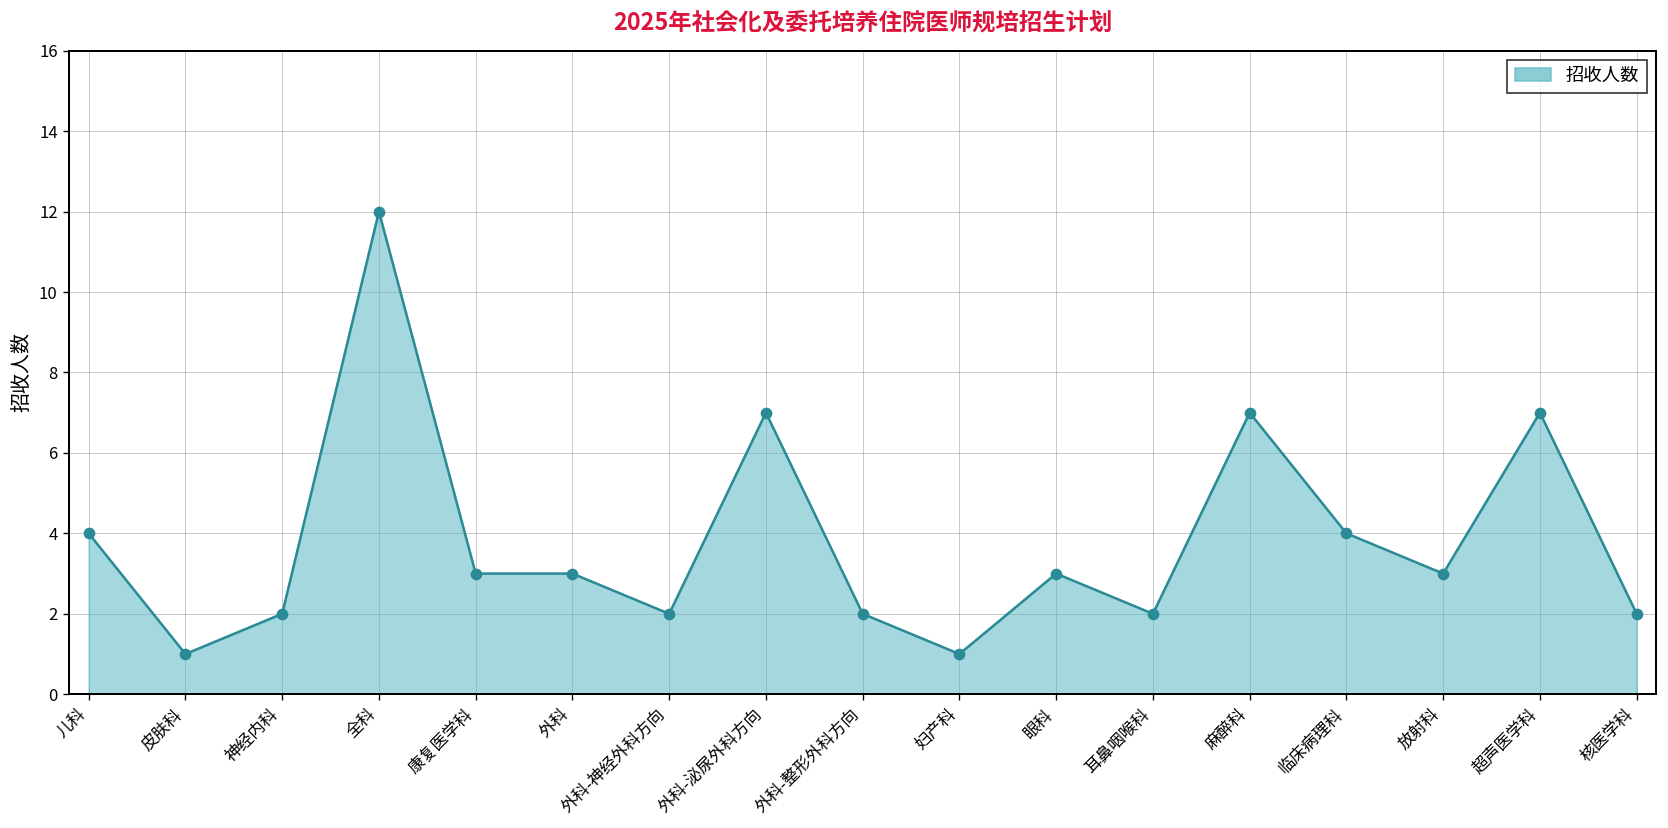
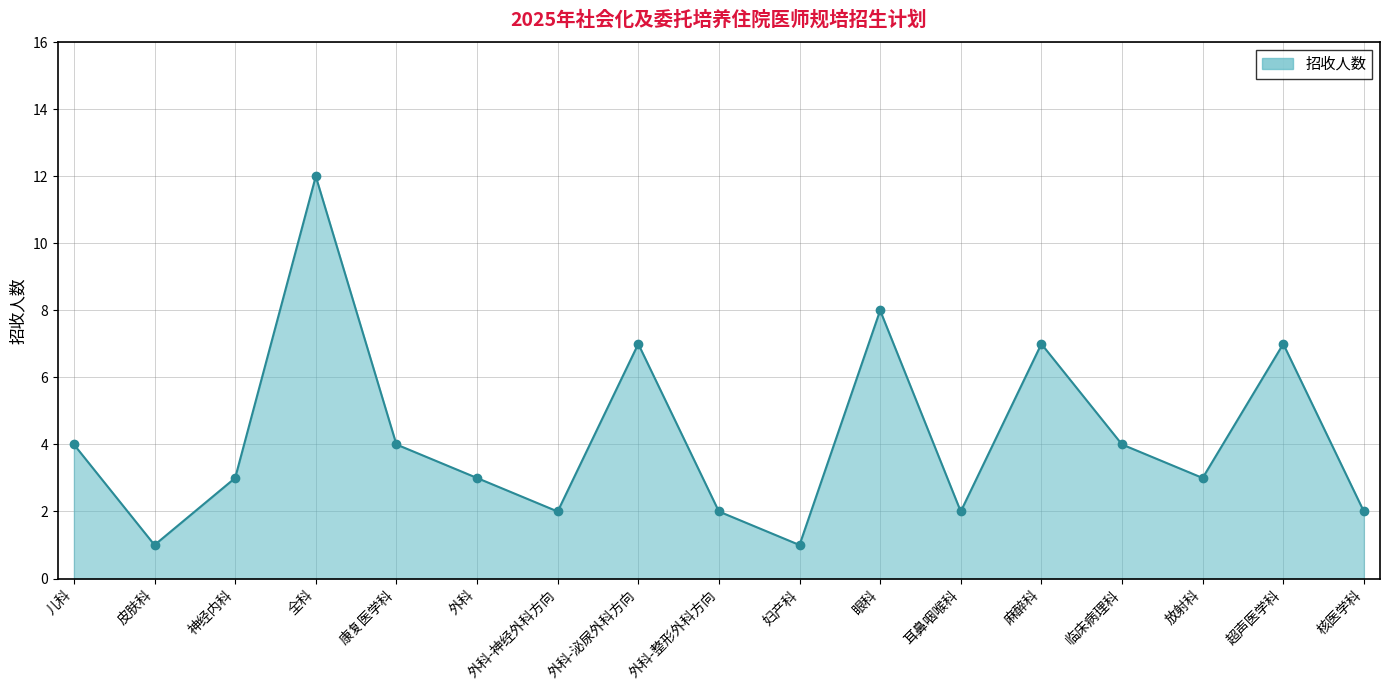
  {
    "儿科": 4,
    "皮肤科": 1,
-   "神经内科": 2,
+   "神经内科": 3,
    "全科": 12,
-   "康复医学科": 3,
+   "康复医学科": 4,
    "外科": 3,
    "外科-神经外科方向": 2,
    "外科-泌尿外科方向": 7,
    "外科-整形外科方向": 2,
    "妇产科": 1,
-   "眼科": 3,
+   "眼科": 8,
    "耳鼻咽喉科": 2,
    "麻醉科": 7,
    "临床病理科": 4,
    "放射科": 3,
    "超声医学科": 7,
    "核医学科": 2
  }
